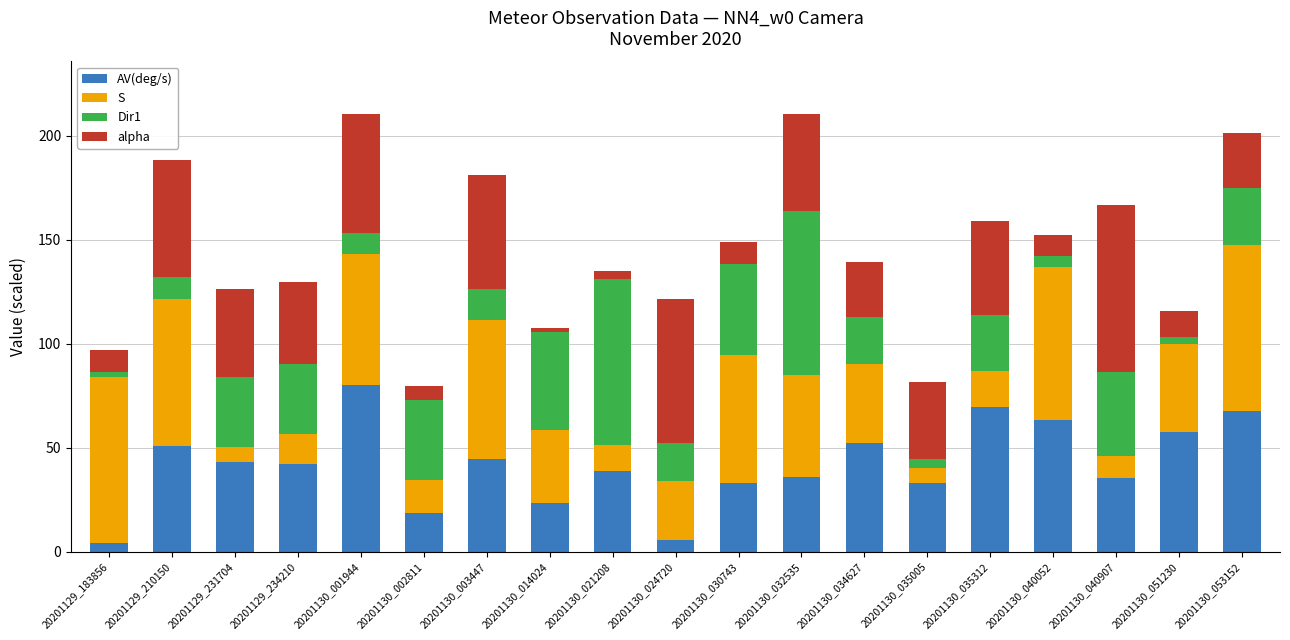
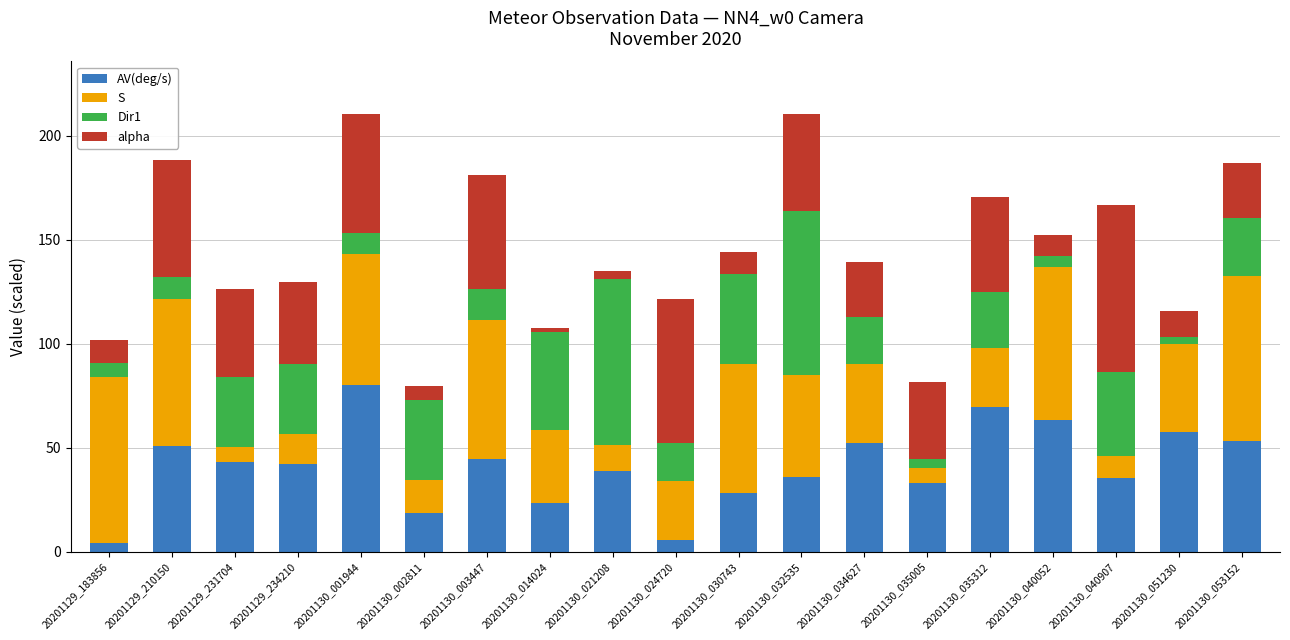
  {
    "AV(deg/s)": {
      "20201129_183856": 4,
      "20201129_210150": 51,
      "20201129_231704": 43,
      "20201129_234210": 42,
      "20201130_001944": 80,
      "20201130_002811": 18,
      "20201130_003447": 45,
      "20201130_014024": 23,
      "20201130_021208": 39,
      "20201130_024720": 6,
-     "20201130_030743": 33,
+     "20201130_030743": 28,
      "20201130_032535": 36,
      "20201130_034627": 52,
      "20201130_035005": 33,
      "20201130_035312": 69,
      "20201130_040052": 63,
      "20201130_040907": 36,
      "20201130_051230": 57,
-     "20201130_053152": 68
+     "20201130_053152": 53
    },
    "S": {
      "20201129_183856": 80,
      "20201129_210150": 71,
      "20201129_231704": 7,
      "20201129_234210": 14,
      "20201130_001944": 63,
      "20201130_002811": 16,
      "20201130_003447": 67,
      "20201130_014024": 35,
      "20201130_021208": 12,
      "20201130_024720": 28,
      "20201130_030743": 62,
      "20201130_032535": 49,
      "20201130_034627": 38,
      "20201130_035005": 7,
-     "20201130_035312": 17,
+     "20201130_035312": 29,
      "20201130_040052": 73,
      "20201130_040907": 10,
      "20201130_051230": 43,
      "20201130_053152": 80
    },
    "Dir1": {
-     "20201129_183856": 2,
+     "20201129_183856": 7,
      "20201129_210150": 11,
      "20201129_231704": 34,
      "20201129_234210": 34,
      "20201130_001944": 10,
      "20201130_002811": 39,
      "20201130_003447": 15,
      "20201130_014024": 47,
      "20201130_021208": 80,
      "20201130_024720": 18,
      "20201130_030743": 43,
      "20201130_032535": 79,
      "20201130_034627": 23,
      "20201130_035005": 5,
      "20201130_035312": 27,
      "20201130_040052": 6,
      "20201130_040907": 41,
      "20201130_051230": 3,
      "20201130_053152": 28
    },
    "alpha": {
      "20201129_183856": 11,
      "20201129_210150": 56,
      "20201129_231704": 42,
      "20201129_234210": 40,
      "20201130_001944": 57,
      "20201130_002811": 7,
      "20201130_003447": 55,
      "20201130_014024": 2,
      "20201130_021208": 4,
      "20201130_024720": 69,
      "20201130_030743": 11,
      "20201130_032535": 47,
      "20201130_034627": 27,
      "20201130_035005": 37,
      "20201130_035312": 46,
      "20201130_040052": 10,
      "20201130_040907": 80,
      "20201130_051230": 12,
      "20201130_053152": 26
    }
  }
